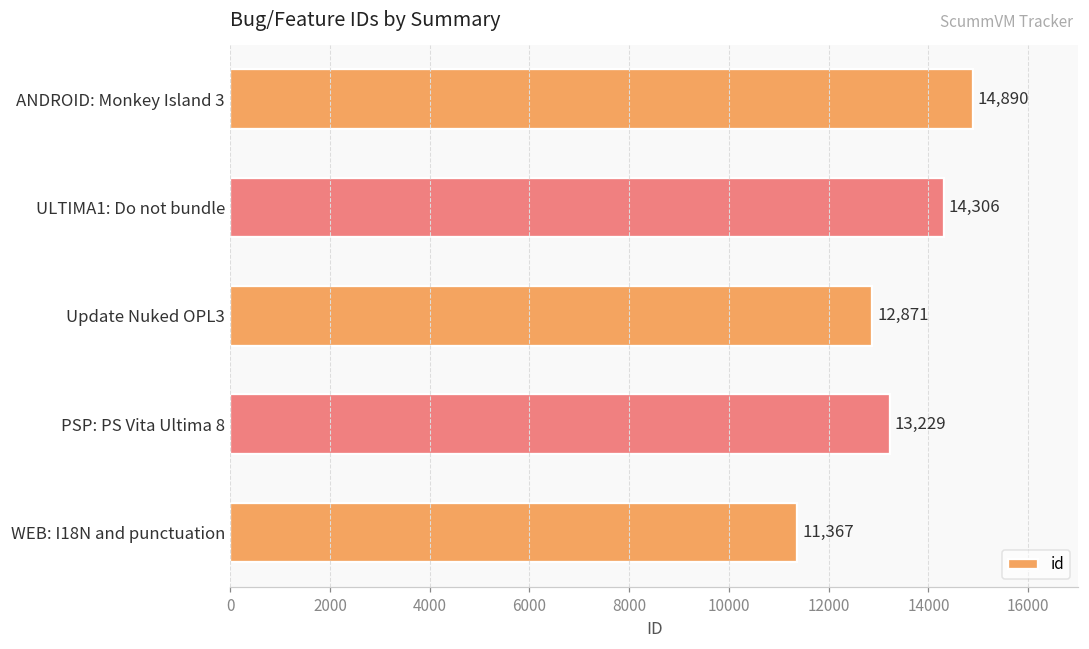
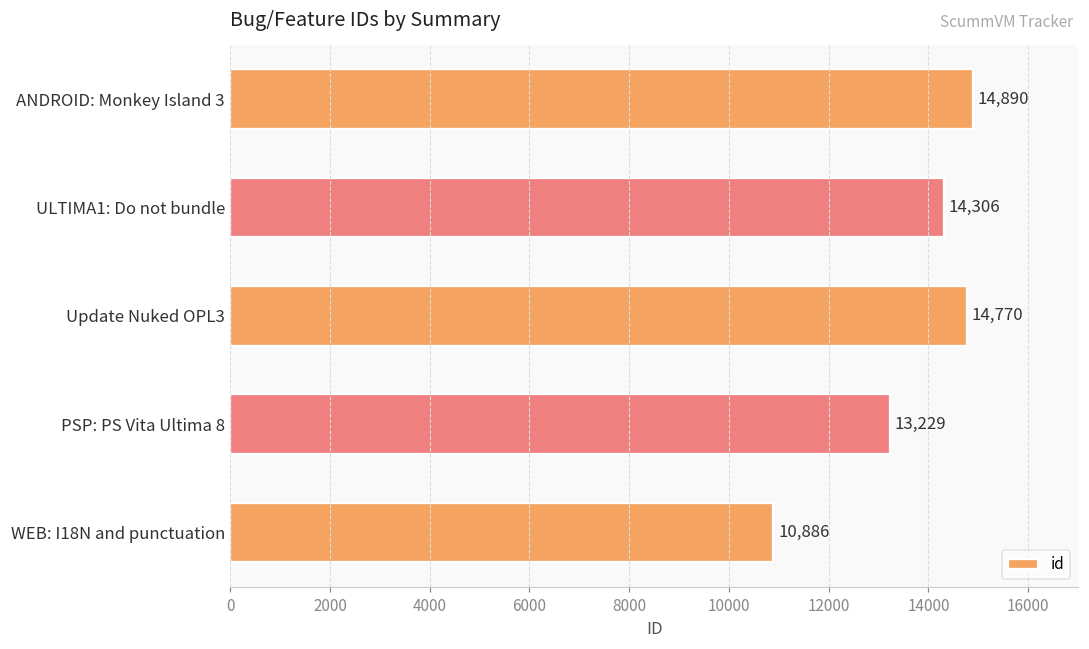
  {
    "ANDROID: Monkey Island 3": "14,890",
    "ULTIMA1: Do not bundle": "14,306",
-   "Update Nuked OPL3": "12,871",
+   "Update Nuked OPL3": "14,770",
    "PSP: PS Vita Ultima 8": "13,229",
-   "WEB: I18N and punctuation": "11,367"
+   "WEB: I18N and punctuation": "10,886"
  }
